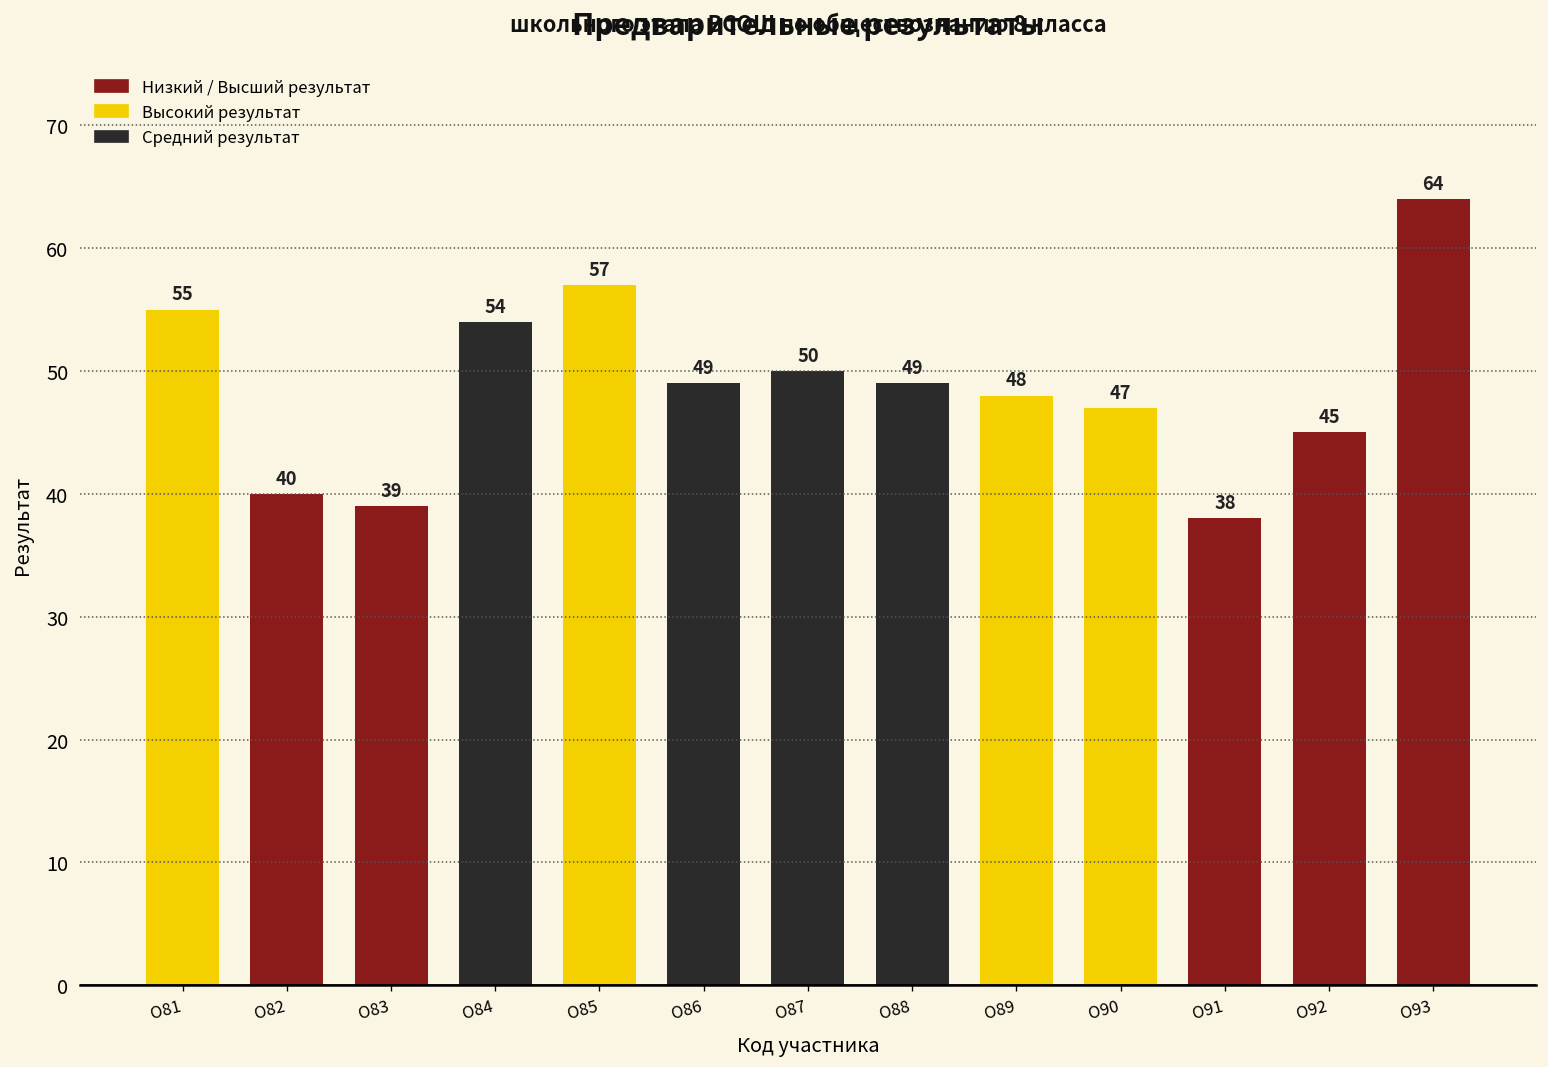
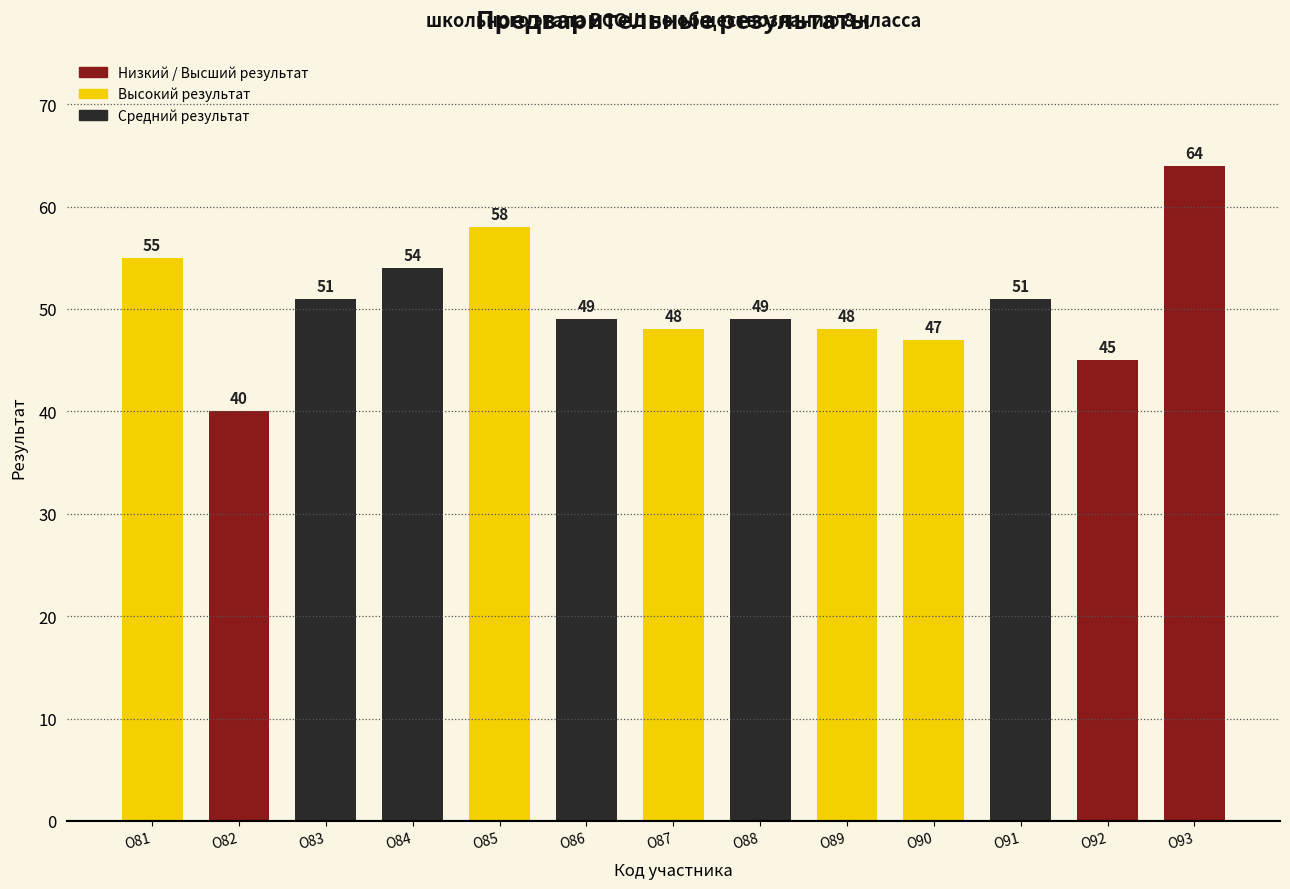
  {
    "О81": 55,
    "О82": 40,
-   "О83": 39,
+   "О83": 51,
    "О84": 54,
-   "О85": 57,
+   "О85": 58,
    "О86": 49,
-   "О87": 50,
+   "О87": 48,
    "О88": 49,
    "О89": 48,
    "О90": 47,
-   "О91": 38,
+   "О91": 51,
    "О92": 45,
    "О93": 64
  }
